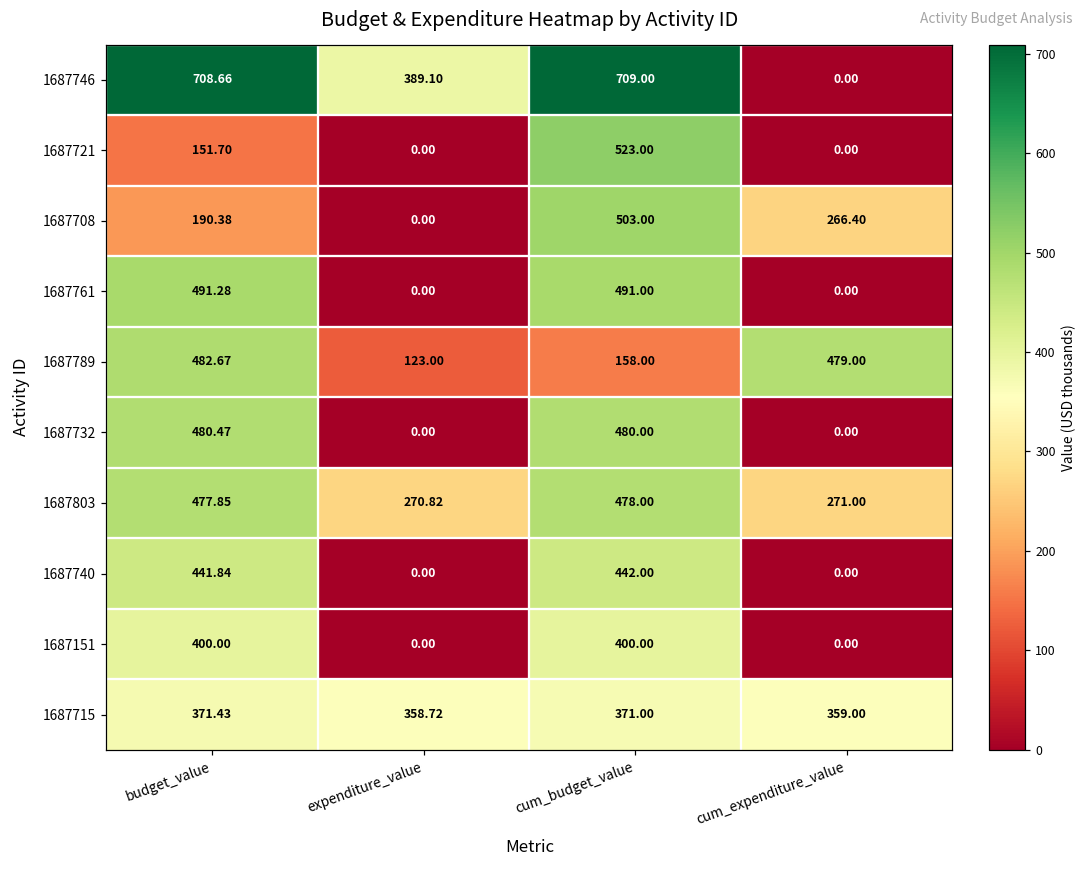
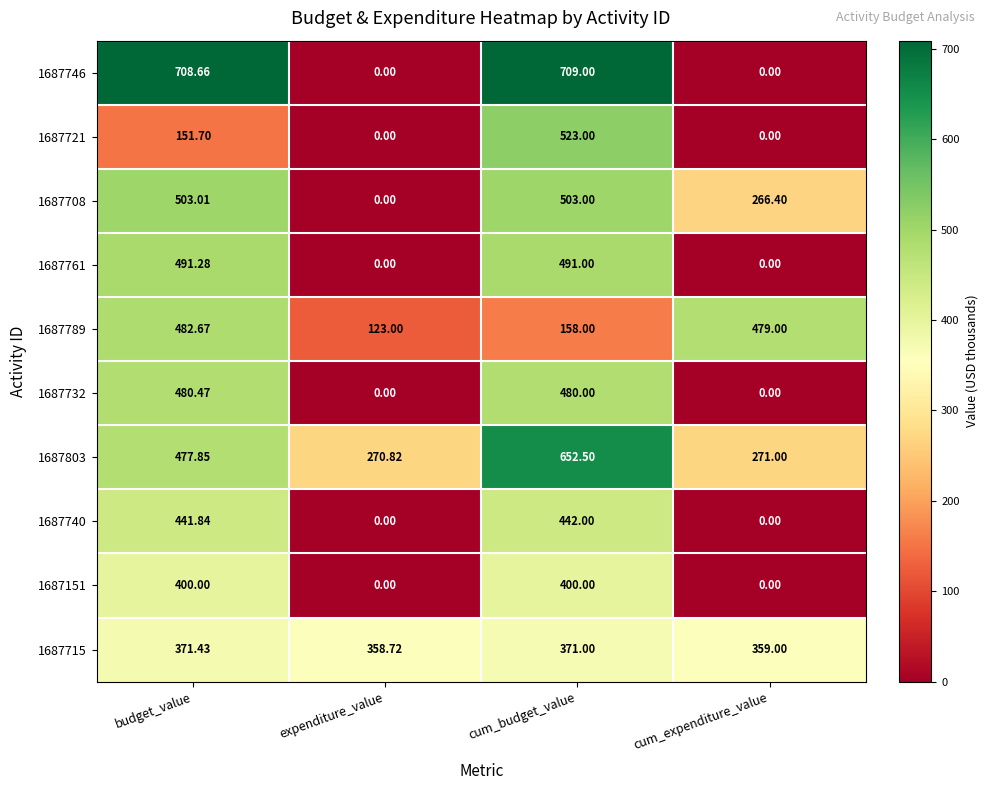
  {
    "1687746": {
      "budget_value": 708.66,
-     "expenditure_value": 389.10,
+     "expenditure_value": 0.00,
      "cum_budget_value": 709.00,
      "cum_expenditure_value": 0.00
    },
    "1687721": {
      "budget_value": 151.70,
      "expenditure_value": 0.00,
      "cum_budget_value": 523.00,
      "cum_expenditure_value": 0.00
    },
    "1687708": {
-     "budget_value": 190.38,
+     "budget_value": 503.01,
      "expenditure_value": 0.00,
      "cum_budget_value": 503.00,
      "cum_expenditure_value": 266.40
    },
    "1687761": {
      "budget_value": 491.28,
      "expenditure_value": 0.00,
      "cum_budget_value": 491.00,
      "cum_expenditure_value": 0.00
    },
    "1687789": {
      "budget_value": 482.67,
      "expenditure_value": 123.00,
      "cum_budget_value": 158.00,
      "cum_expenditure_value": 479.00
    },
    "1687732": {
      "budget_value": 480.47,
      "expenditure_value": 0.00,
      "cum_budget_value": 480.00,
      "cum_expenditure_value": 0.00
    },
    "1687803": {
      "budget_value": 477.85,
      "expenditure_value": 270.82,
-     "cum_budget_value": 478.00,
+     "cum_budget_value": 652.50,
      "cum_expenditure_value": 271.00
    },
    "1687740": {
      "budget_value": 441.84,
      "expenditure_value": 0.00,
      "cum_budget_value": 442.00,
      "cum_expenditure_value": 0.00
    },
    "1687151": {
      "budget_value": 400.00,
      "expenditure_value": 0.00,
      "cum_budget_value": 400.00,
      "cum_expenditure_value": 0.00
    },
    "1687715": {
      "budget_value": 371.43,
      "expenditure_value": 358.72,
      "cum_budget_value": 371.00,
      "cum_expenditure_value": 359.00
    }
  }
